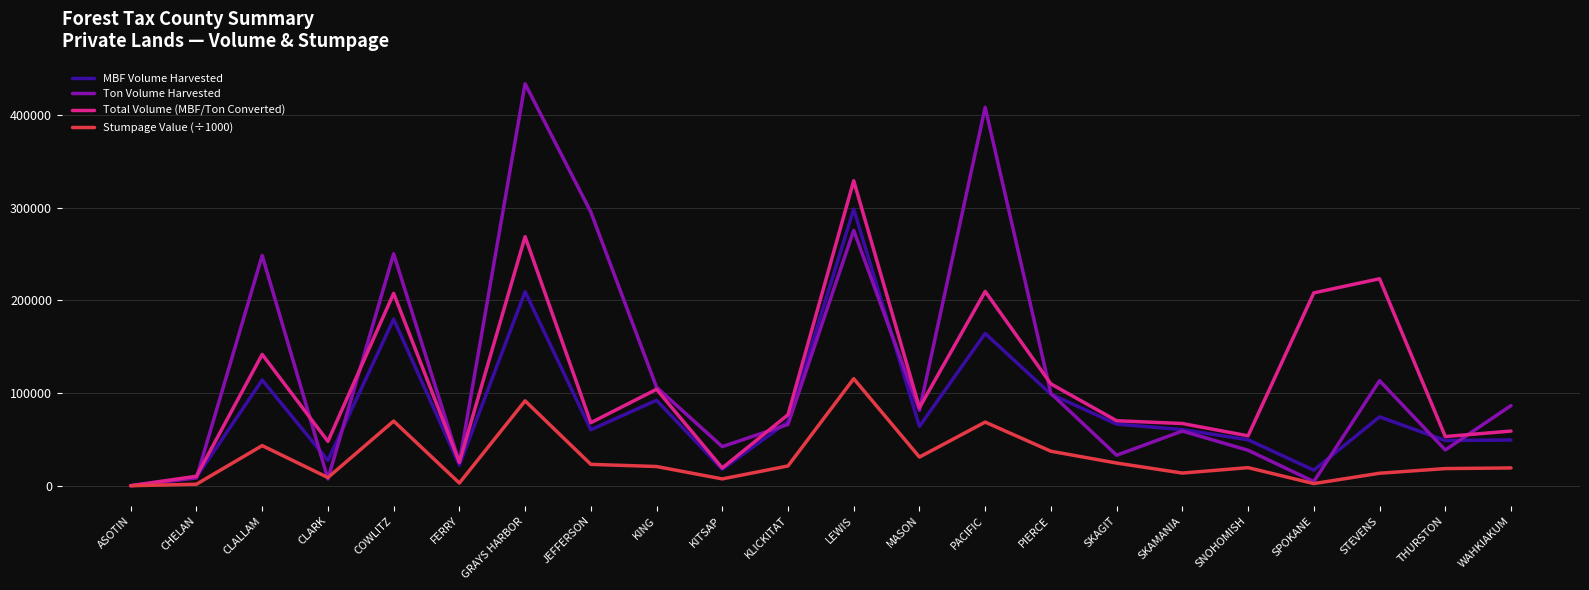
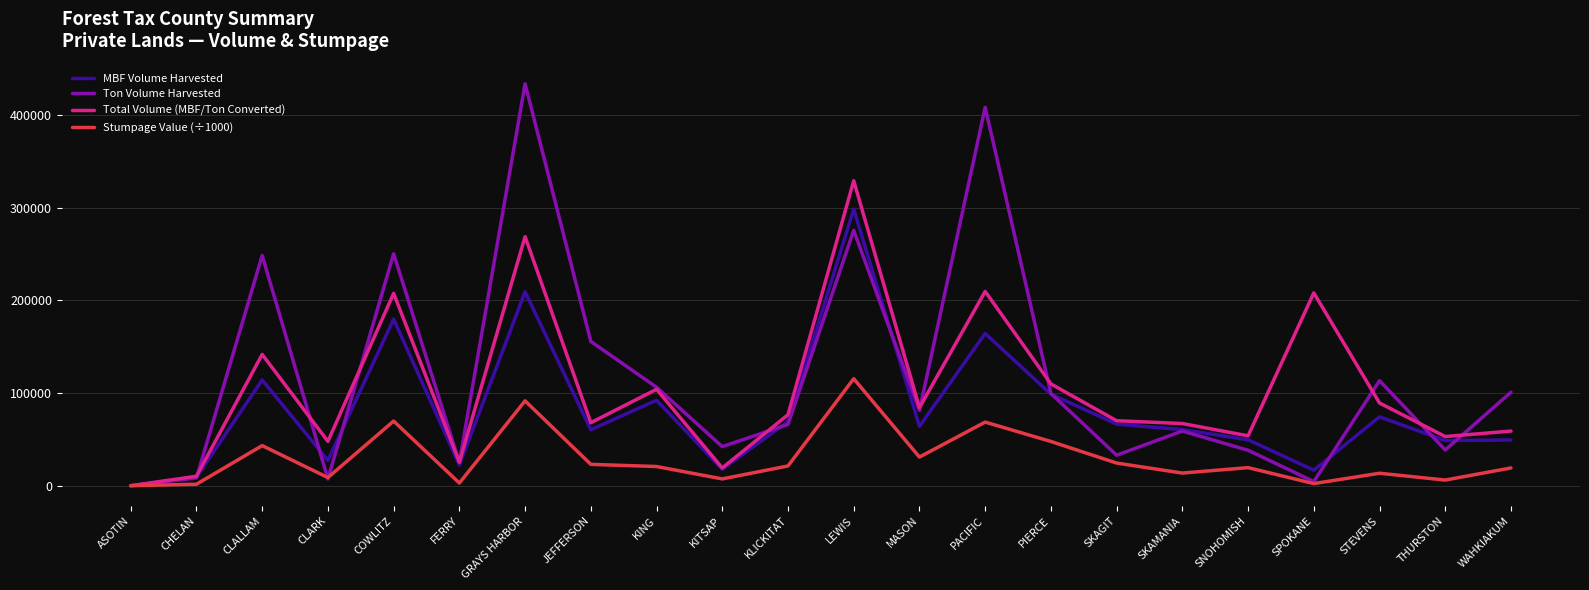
  {
    "MBF Volume Harvested": {
      "CLALLAM": 110000,
      "CLARK": 30000,
      "COWLITZ": 180000,
      "FERRY": 20000,
      "GRAYS HARBOR": 210000,
      "JEFFERSON": 60000,
      "KING": 90000,
      "KLICKITAT": 70000,
      "LEWIS": 300000,
      "MASON": 60000,
      "PACIFIC": 160000,
      "SKAGIT": 70000,
      "SNOHOMISH": 50000,
      "SPOKANE": 20000,
      "STEVENS": 70000,
      "THURSTON": 50000,
      "WAHKIAKUM": 50000
    },
    "Ton Volume Harvested": {
      "CLALLAM": 250000,
      "COWLITZ": 250000,
      "GRAYS HARBOR": 430000,
-     "JEFFERSON": 300000,
+     "JEFFERSON": 160000,
      "KITSAP": 40000,
      "KLICKITAT": 70000,
      "LEWIS": 280000,
      "MASON": 80000,
      "PACIFIC": 410000,
      "SKAGIT": 30000,
      "SNOHOMISH": 40000,
      "STEVENS": 110000,
      "THURSTON": 40000,
-     "WAHKIAKUM": 90000
+     "WAHKIAKUM": 100000
    },
    "Total Volume (MBF/Ton Converted)": {
      "CLALLAM": 140000,
      "CLARK": 50000,
      "COWLITZ": 210000,
      "GRAYS HARBOR": 270000,
      "JEFFERSON": 70000,
      "KLICKITAT": 80000,
      "LEWIS": 330000,
      "MASON": 80000,
      "PACIFIC": 210000,
      "PIERCE": 110000,
      "SKAGIT": 70000,
      "SKAMANIA": 70000,
      "SNOHOMISH": 50000,
      "SPOKANE": 210000,
-     "STEVENS": 220000,
+     "STEVENS": 90000,
      "THURSTON": 50000,
      "WAHKIAKUM": 60000
    },
    "Stumpage Value (÷1000)": {
      "CHELAN": 0,
      "CLALLAM": 40000,
      "COWLITZ": 70000,
      "FERRY": 0,
      "GRAYS HARBOR": 90000,
      "JEFFERSON": 20000,
      "KING": 20000,
      "KITSAP": 10000,
      "KLICKITAT": 20000,
      "LEWIS": 120000,
      "MASON": 30000,
      "PACIFIC": 70000,
-     "PIERCE": 40000,
+     "PIERCE": 50000,
      "SKAGIT": 20000,
      "SKAMANIA": 10000,
      "SNOHOMISH": 20000,
      "STEVENS": 10000,
-     "THURSTON": 20000,
+     "THURSTON": 10000,
      "WAHKIAKUM": 20000
    }
  }
